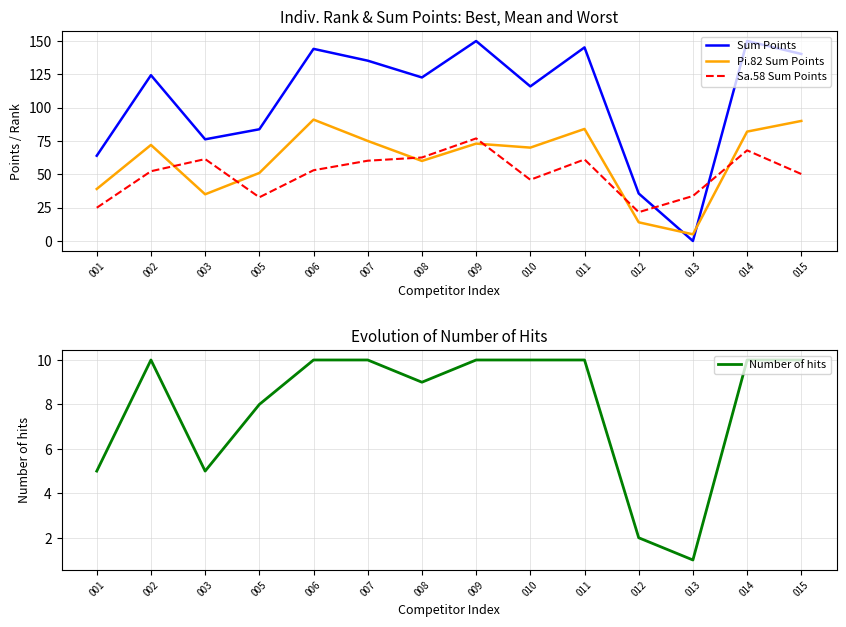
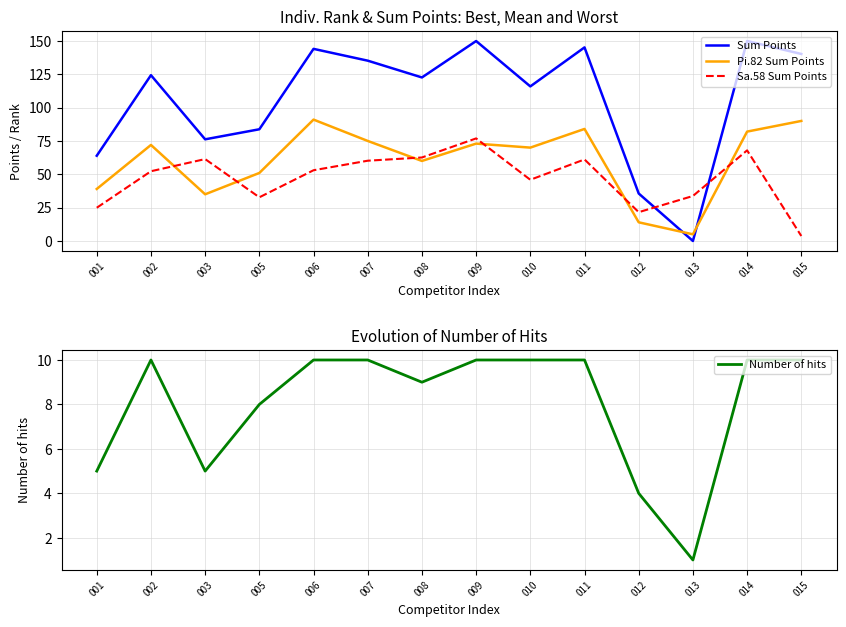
  {
    "Indiv. Rank & Sum Points: Best, Mean and Worst": {
      "Sum Points": {
        "001": 64,
        "002": 124,
        "003": 76,
        "005": 84,
        "006": 144,
        "007": 135,
        "008": 123,
        "009": 150,
        "010": 116,
        "011": 145,
        "012": 36,
        "013": 0
      },
      "Pi.82 Sum Points": {
        "001": 39,
        "002": 72,
        "003": 35,
        "005": 51,
        "006": 91,
        "007": 75,
        "008": 60,
        "009": 73,
        "010": 70,
        "011": 84,
        "012": 14,
        "013": 5,
        "014": 82,
        "015": 90
      },
      "Sa.58 Sum Points": {
        "001": 25,
        "002": 52,
        "003": 61,
        "005": 33,
        "006": 53,
        "007": 60,
        "008": 63,
        "009": 77,
        "010": 46,
        "011": 61,
        "012": 22,
        "013": 34,
        "014": 68,
-       "015": 50
+       "015": 4
      }
    },
    "Evolution of Number of Hits": {
      "001": 5,
      "002": 10,
      "003": 5,
      "005": 8,
      "006": 10,
      "007": 10,
      "008": 9,
      "009": 10,
      "010": 10,
      "011": 10,
-     "012": 2,
+     "012": 4,
      "013": 1
    }
  }
